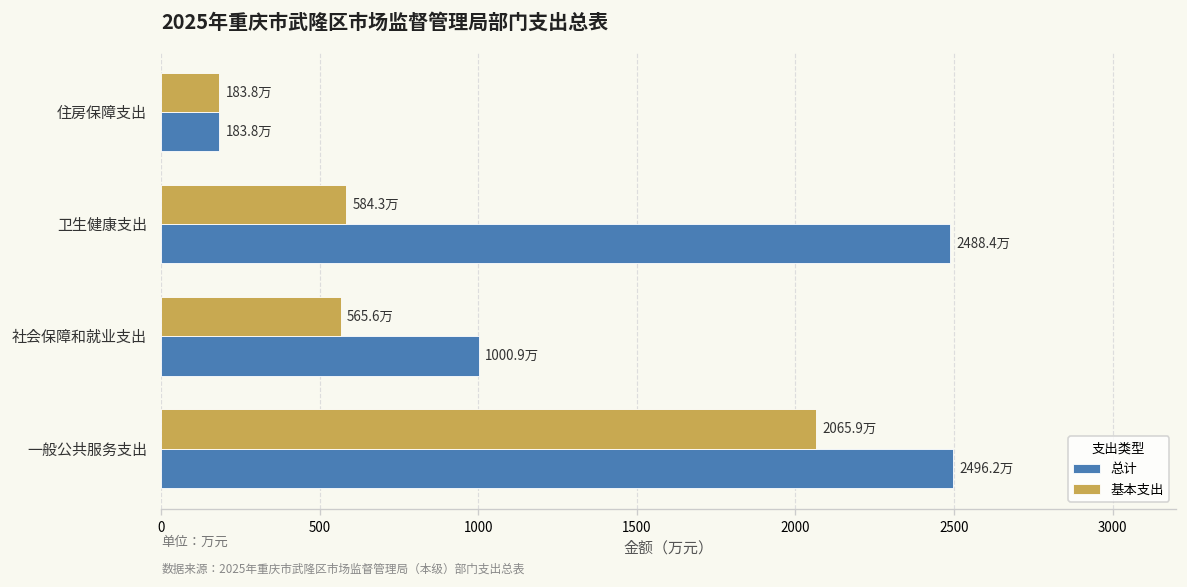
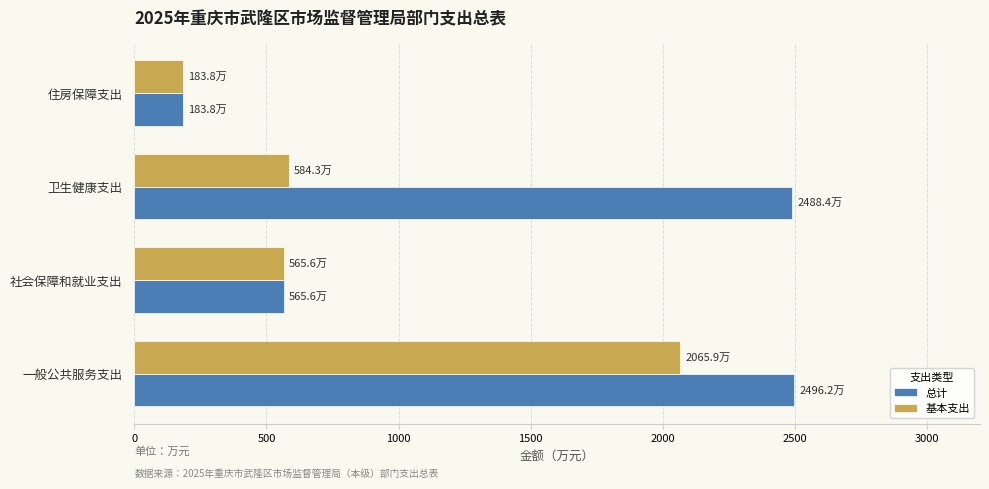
  {
    "总计": {
      "住房保障支出": "183.8万",
      "卫生健康支出": "2488.4万",
-     "社会保障和就业支出": "1000.9万",
+     "社会保障和就业支出": "565.6万",
      "一般公共服务支出": "2496.2万"
    },
    "基本支出": {
      "住房保障支出": "183.8万",
      "卫生健康支出": "584.3万",
      "社会保障和就业支出": "565.6万",
      "一般公共服务支出": "2065.9万"
    }
  }
